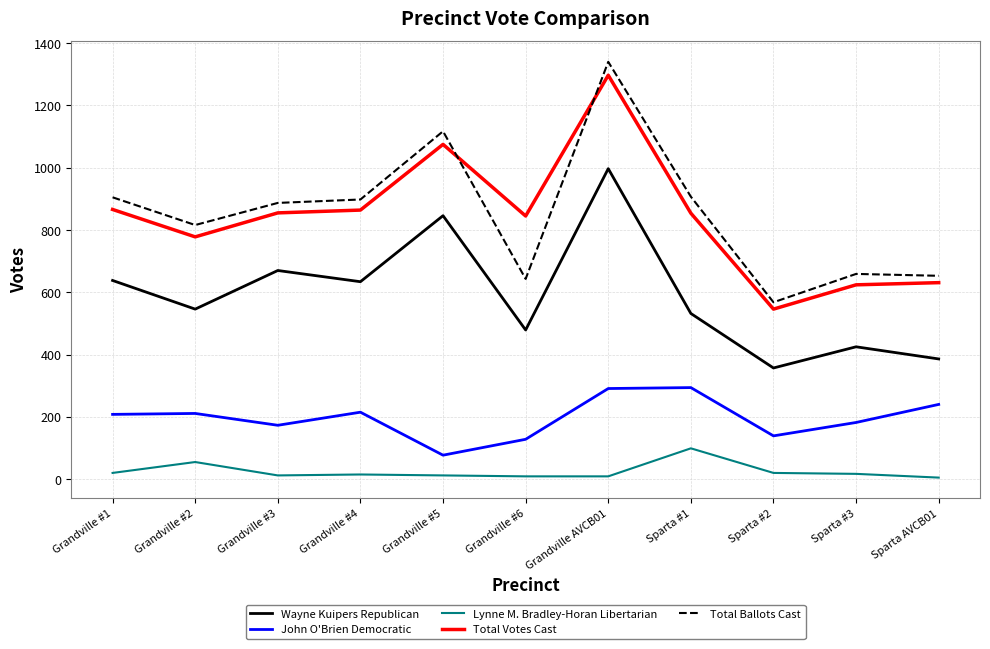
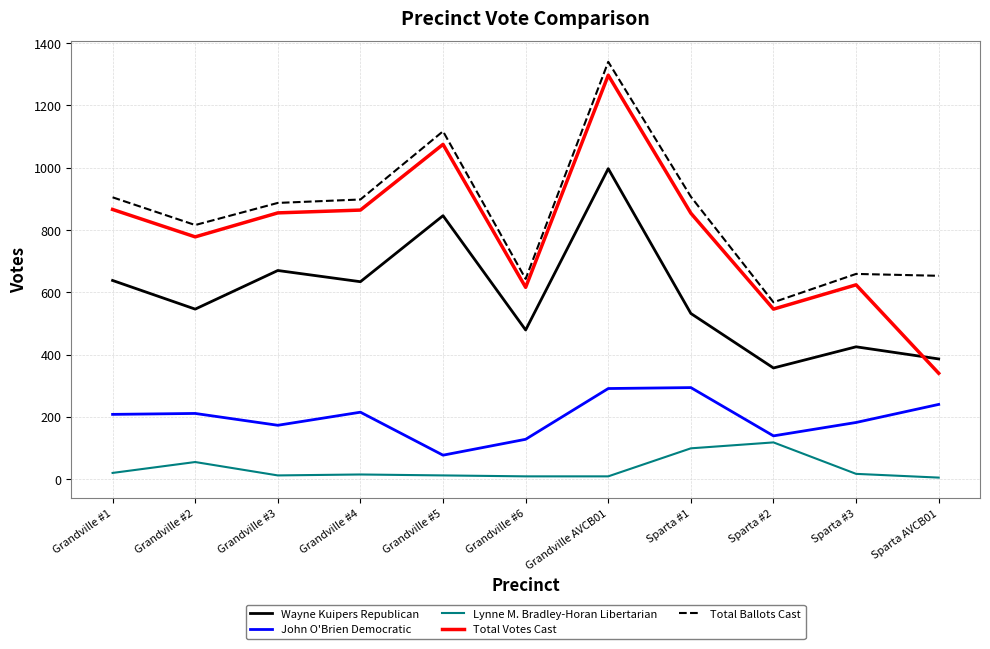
  {
    "John O'Brien Democratic": {
      "Grandville #1": 210,
      "Grandville #2": 210,
      "Grandville #3": 170,
      "Grandville #4": 220,
      "Grandville #5": 80,
      "Grandville #6": 130,
      "Grandville AVCB01": 290,
      "Sparta #1": 290,
      "Sparta #2": 140,
      "Sparta #3": 180,
      "Sparta AVCB01": 240
    },
    "Lynne M. Bradley-Horan Libertarian": {
      "Grandville #1": 20,
      "Grandville #2": 60,
      "Grandville #3": 10,
      "Grandville #4": 20,
      "Grandville #5": 10,
      "Grandville #6": 10,
      "Grandville AVCB01": 10,
      "Sparta #1": 100,
-     "Sparta #2": 20,
+     "Sparta #2": 120,
      "Sparta #3": 20,
      "Sparta AVCB01": 10
    },
    "Total Votes Cast": {
      "Grandville #1": 870,
      "Grandville #2": 780,
      "Grandville #3": 860,
      "Grandville #4": 860,
      "Grandville #5": 1080,
-     "Grandville #6": 850,
+     "Grandville #6": 620,
      "Grandville AVCB01": 1300,
      "Sparta #1": 850,
      "Sparta #2": 550,
      "Sparta #3": 620,
-     "Sparta AVCB01": 630
+     "Sparta AVCB01": 340
    }
  }
